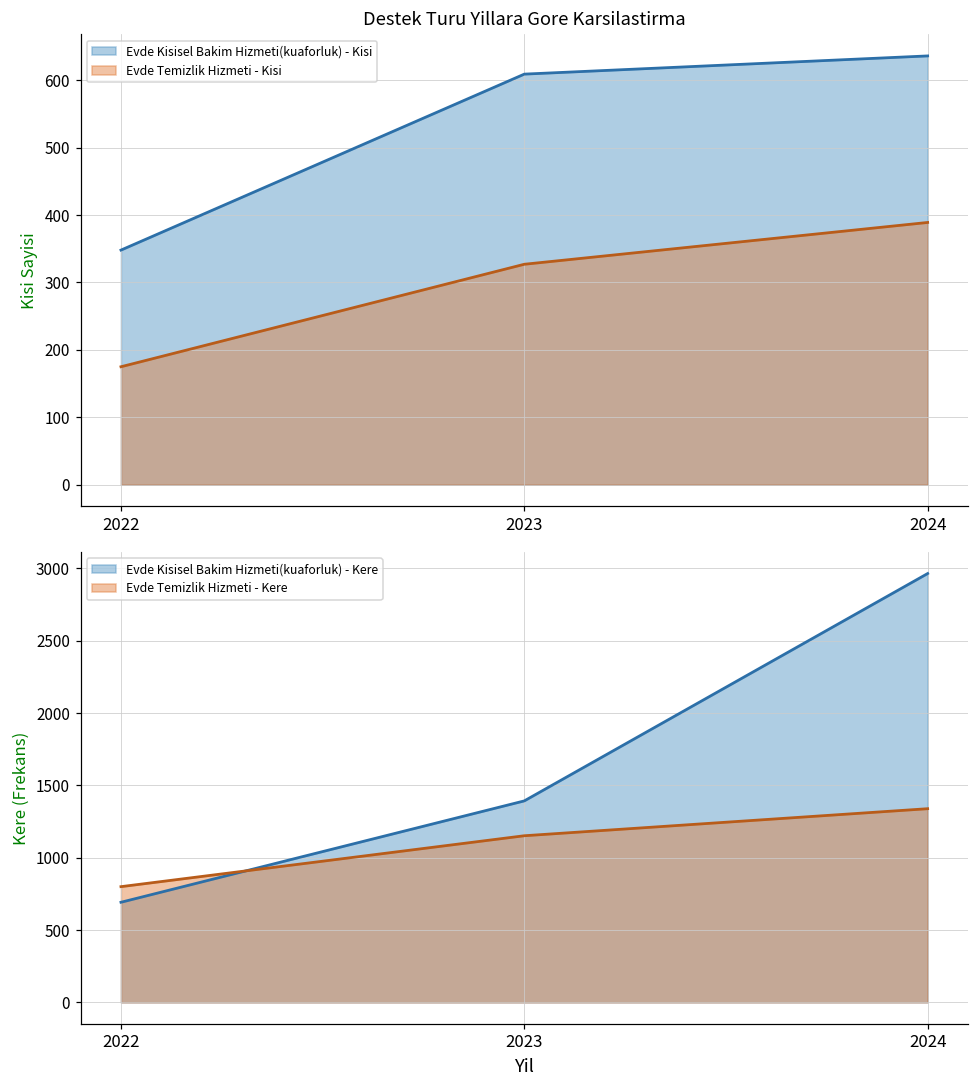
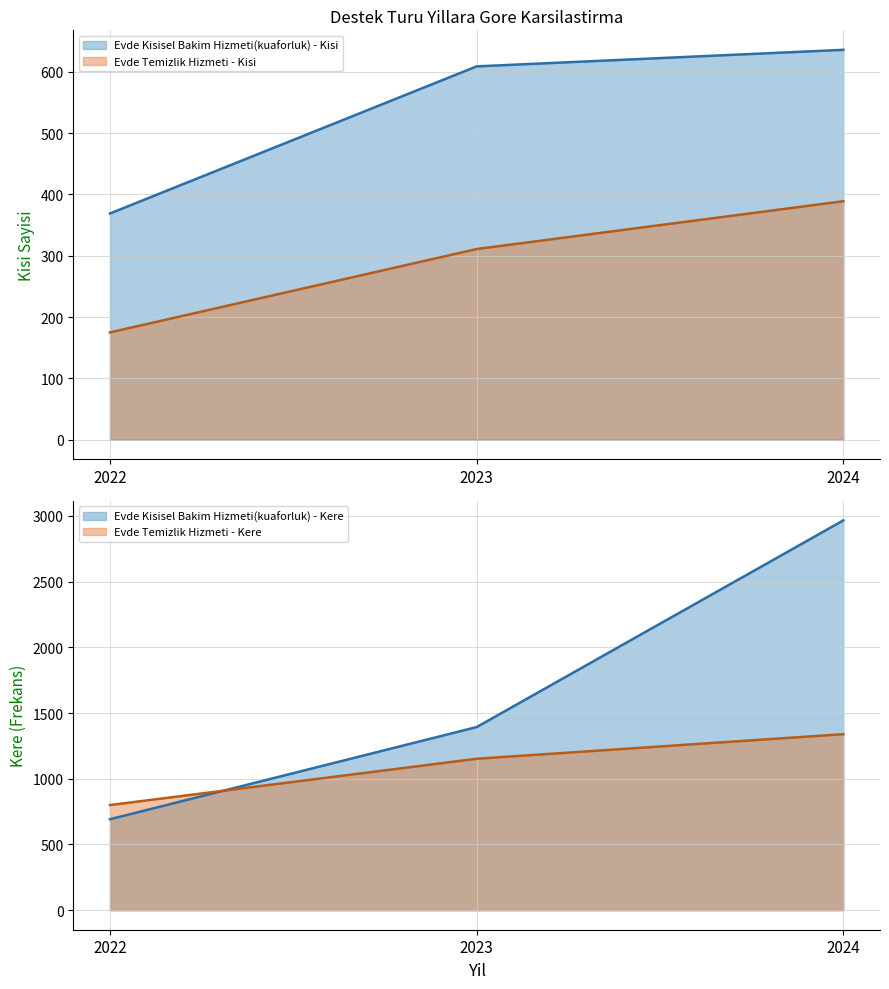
  {
    "Destek Turu Yillara Gore Karsilastirma": {
      "Evde Kisisel Bakim Hizmeti(kuaforluk) - Kisi": {
-       "2022": 350,
+       "2022": 370,
        "2023": 610,
        "2024": 640
      },
      "Evde Temizlik Hizmeti - Kisi": {
        "2022": 180,
-       "2023": 330,
+       "2023": 310,
        "2024": 390
      }
    }
  }
